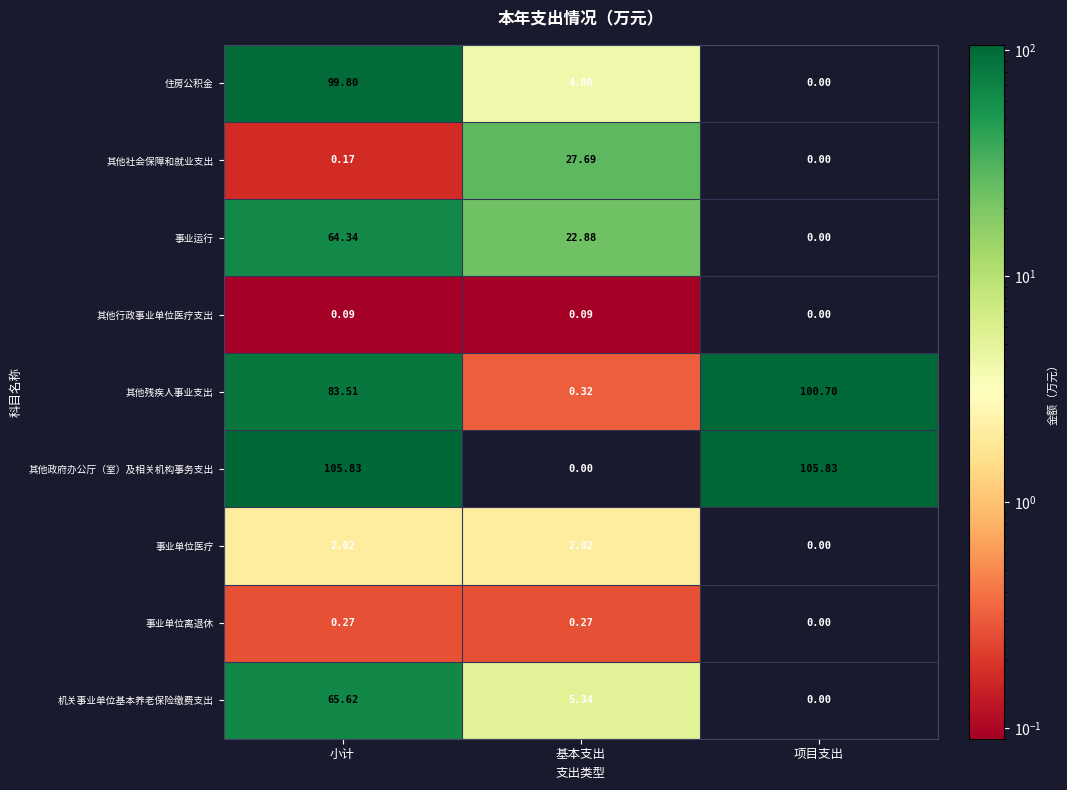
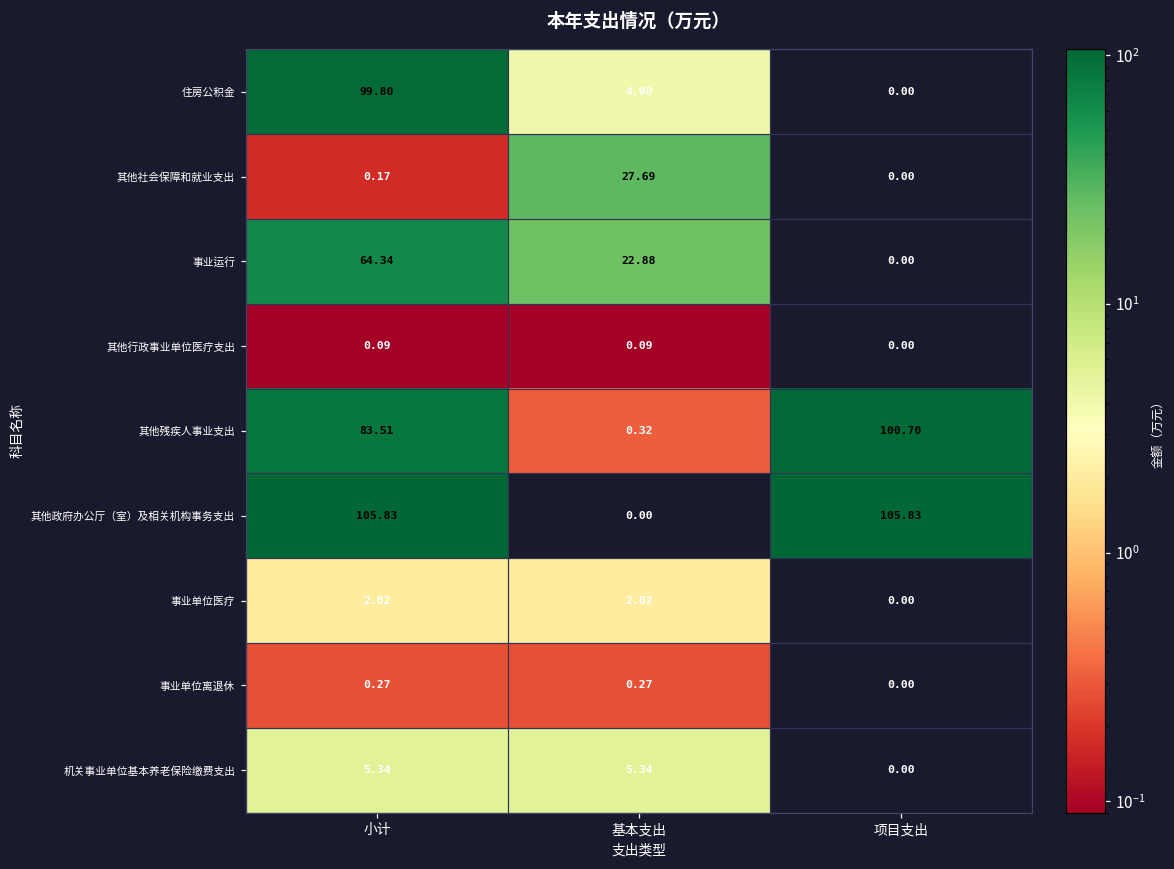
  {
    "住房公积金": {
      "小计": 99.80,
      "基本支出": 4.00,
      "项目支出": 0.00
    },
    "其他社会保障和就业支出": {
      "小计": 0.17,
      "基本支出": 27.69,
      "项目支出": 0.00
    },
    "事业运行": {
      "小计": 64.34,
      "基本支出": 22.88,
      "项目支出": 0.00
    },
    "其他行政事业单位医疗支出": {
      "小计": 0.09,
      "基本支出": 0.09,
      "项目支出": 0.00
    },
    "其他残疾人事业支出": {
      "小计": 83.51,
      "基本支出": 0.32,
      "项目支出": 100.70
    },
    "其他政府办公厅（室）及相关机构事务支出": {
      "小计": 105.83,
      "基本支出": 0.00,
      "项目支出": 105.83
    },
    "事业单位医疗": {
      "小计": 2.02,
      "基本支出": 2.02,
      "项目支出": 0.00
    },
    "事业单位离退休": {
      "小计": 0.27,
      "基本支出": 0.27,
      "项目支出": 0.00
    },
    "机关事业单位基本养老保险缴费支出": {
-     "小计": 65.62,
+     "小计": 5.34,
      "基本支出": 5.34,
      "项目支出": 0.00
    }
  }
